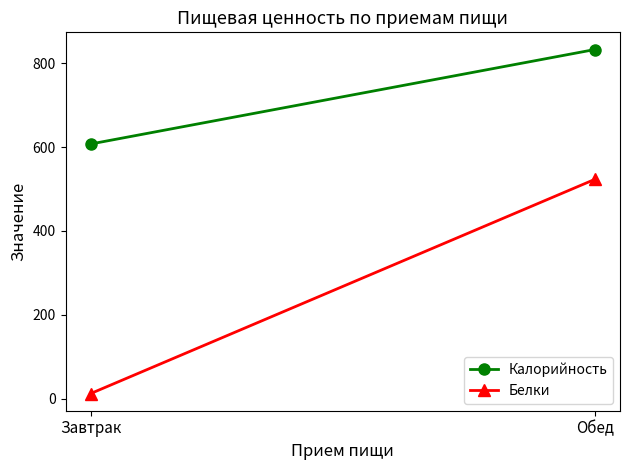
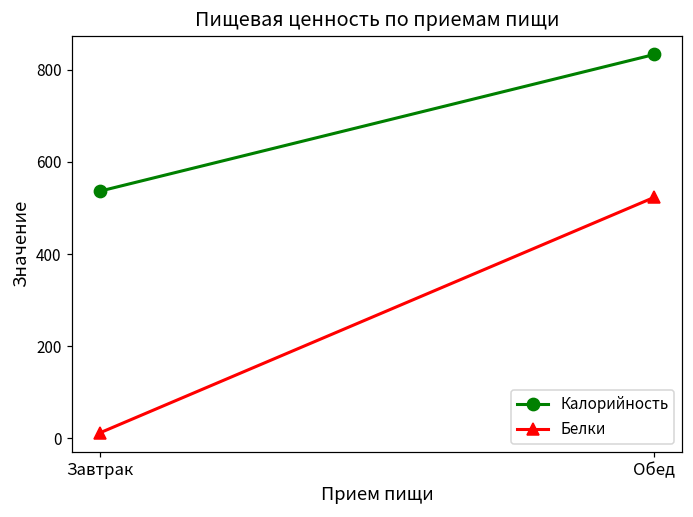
  {
    "Калорийность": {
-     "Завтрак": 610,
+     "Завтрак": 540,
      "Обед": 830
    },
    "Белки": {
      "Завтрак": 10,
      "Обед": 520
    }
  }
